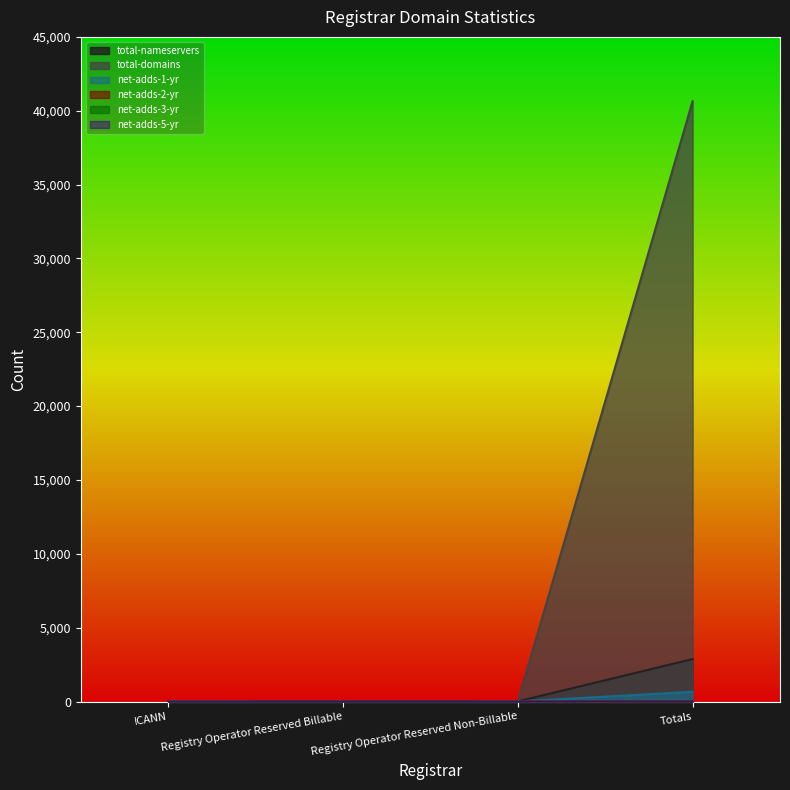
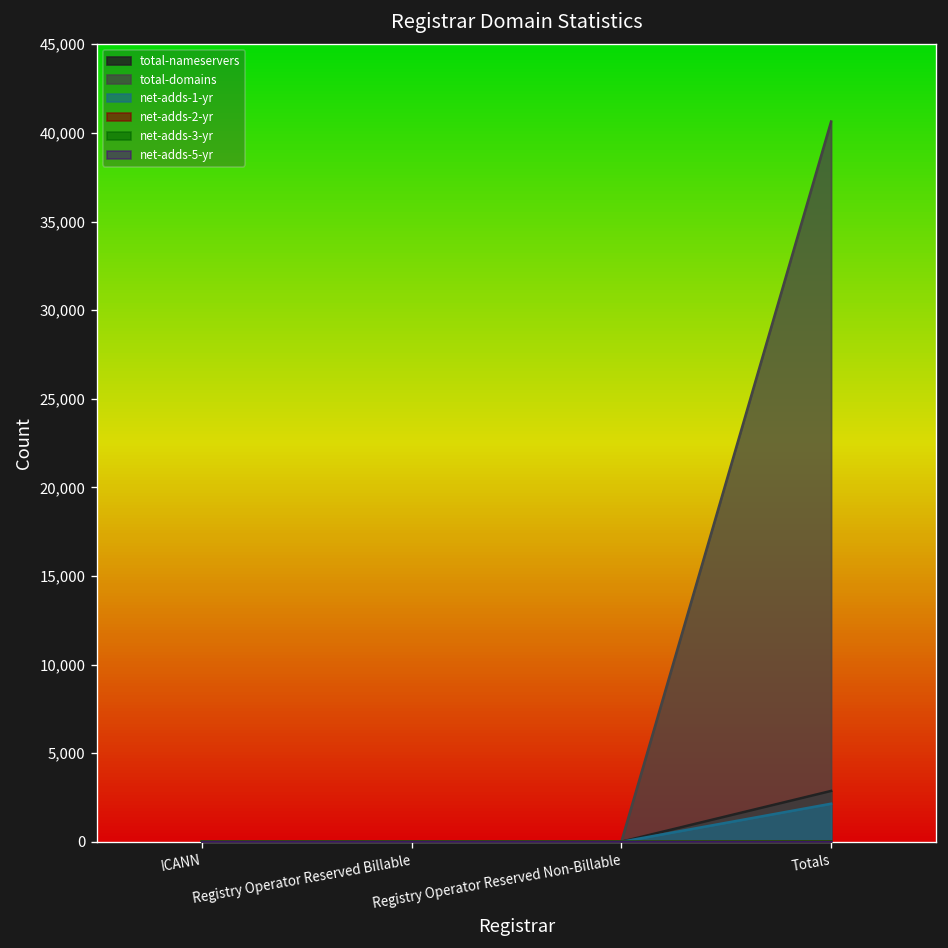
  {
    "net-adds-1-yr": {
-     "Totals": "700"
+     "Totals": "2,200"
    }
  }
